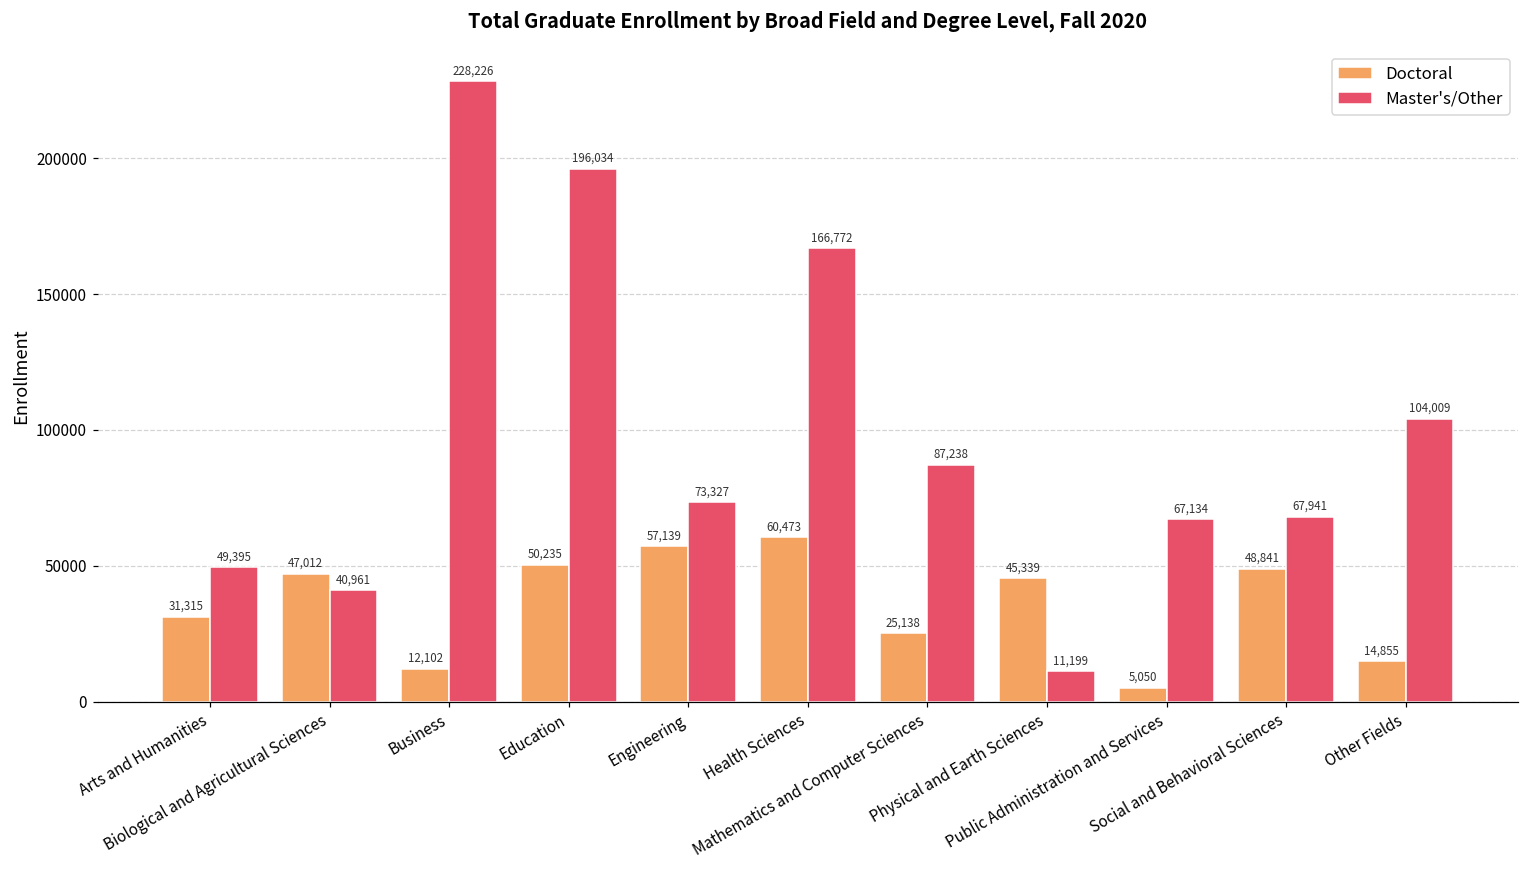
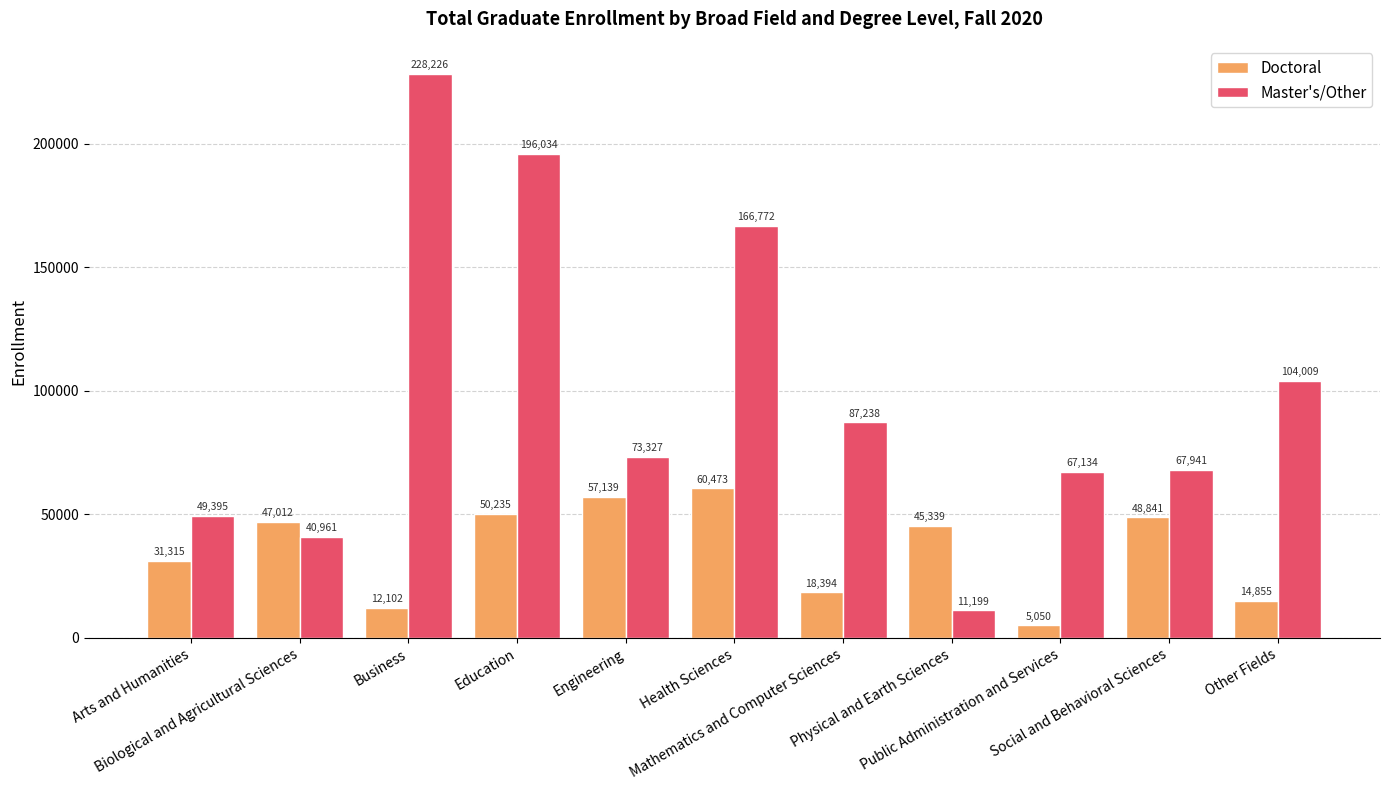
  {
    "Doctoral": {
      "Arts and Humanities": "31,315",
      "Biological and Agricultural Sciences": "47,012",
      "Business": "12,102",
      "Education": "50,235",
      "Engineering": "57,139",
      "Health Sciences": "60,473",
-     "Mathematics and Computer Sciences": "25,138",
+     "Mathematics and Computer Sciences": "18,394",
      "Physical and Earth Sciences": "45,339",
      "Public Administration and Services": "5,050",
      "Social and Behavioral Sciences": "48,841",
      "Other Fields": "14,855"
    },
    "Master's/Other": {
      "Arts and Humanities": "49,395",
      "Biological and Agricultural Sciences": "40,961",
      "Business": "228,226",
      "Education": "196,034",
      "Engineering": "73,327",
      "Health Sciences": "166,772",
      "Mathematics and Computer Sciences": "87,238",
      "Physical and Earth Sciences": "11,199",
      "Public Administration and Services": "67,134",
      "Social and Behavioral Sciences": "67,941",
      "Other Fields": "104,009"
    }
  }
